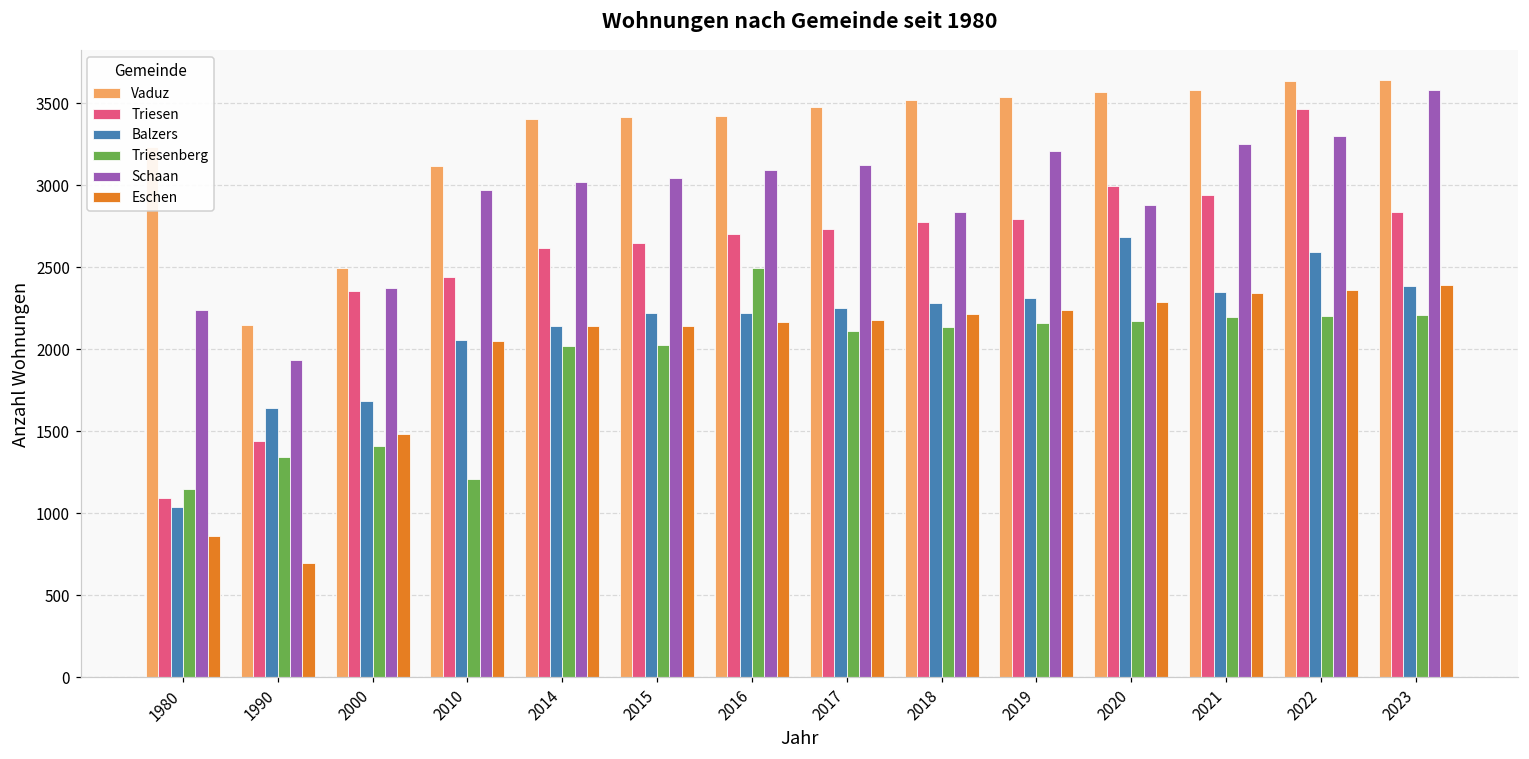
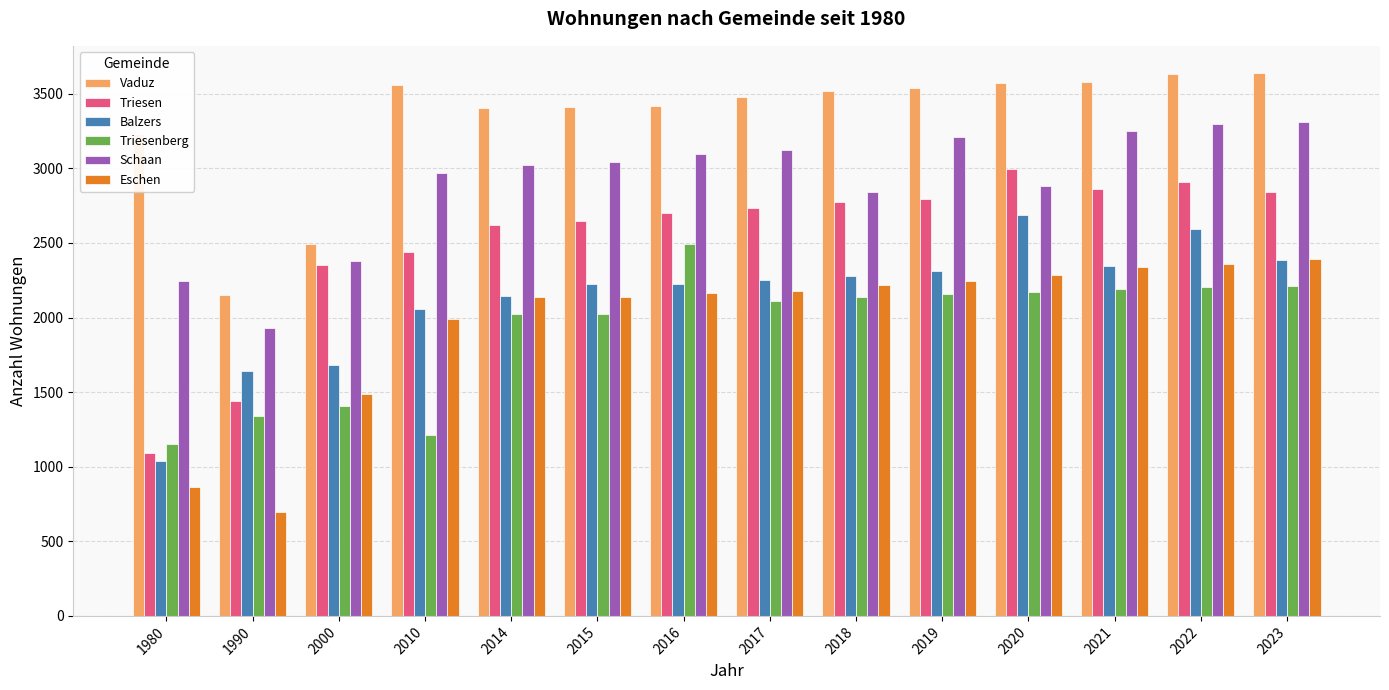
  {
    "Vaduz": {
      "1990": 2150,
      "2000": 2500,
-     "2010": 3120,
+     "2010": 3560,
      "2014": 3400,
      "2015": 3410,
      "2016": 3420,
      "2017": 3480,
      "2018": 3520,
      "2019": 3540,
      "2020": 3570,
      "2021": 3580,
      "2022": 3630,
      "2023": 3640
    },
    "Triesen": {
      "1980": 1090,
      "1990": 1440,
      "2000": 2360,
      "2010": 2440,
      "2014": 2620,
      "2015": 2650,
      "2016": 2700,
      "2017": 2730,
      "2018": 2770,
      "2019": 2790,
      "2020": 3000,
-     "2021": 2940,
-     "2022": 3470,
+     "2021": 2860,
+     "2022": 2910,
      "2023": 2840
    },
    "Balzers": {
      "1980": 1040,
      "1990": 1640,
      "2000": 1680,
      "2010": 2060,
      "2014": 2140,
      "2015": 2220,
      "2016": 2220,
      "2017": 2250,
      "2018": 2280,
      "2019": 2310,
      "2020": 2690,
      "2021": 2350,
      "2022": 2590,
      "2023": 2390
    },
    "Triesenberg": {
      "1980": 1150,
      "1990": 1340,
      "2000": 1410,
      "2010": 1210,
      "2014": 2020,
      "2015": 2020,
      "2016": 2500,
      "2017": 2110,
      "2018": 2140,
      "2019": 2160,
      "2020": 2170,
      "2021": 2190,
      "2022": 2210,
      "2023": 2210
    },
    "Schaan": {
      "1980": 2240,
      "1990": 1930,
      "2000": 2380,
      "2010": 2970,
      "2014": 3020,
      "2015": 3050,
      "2016": 3090,
      "2017": 3120,
      "2018": 2840,
      "2019": 3210,
      "2020": 2880,
      "2021": 3250,
      "2022": 3300,
-     "2023": 3580
+     "2023": 3310
    },
    "Eschen": {
      "1980": 860,
      "1990": 700,
      "2000": 1480,
-     "2010": 2050,
+     "2010": 1990,
      "2014": 2140,
      "2015": 2140,
      "2016": 2170,
      "2017": 2180,
      "2018": 2220,
      "2019": 2240,
      "2020": 2290,
      "2021": 2340,
      "2022": 2360,
      "2023": 2390
    }
  }
